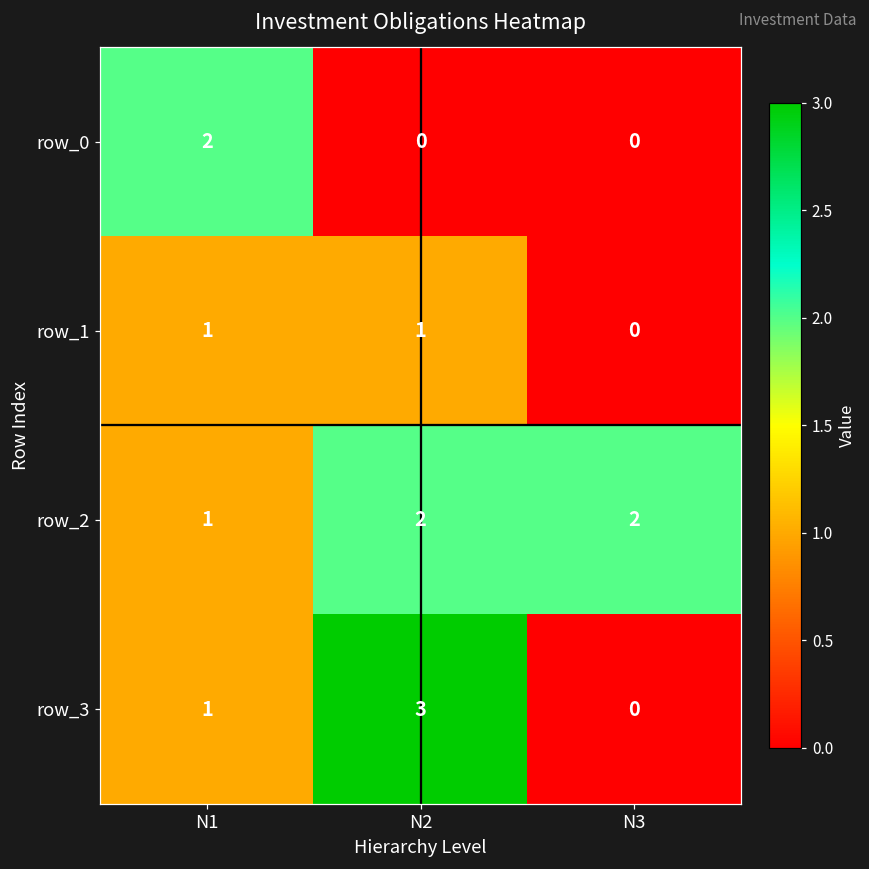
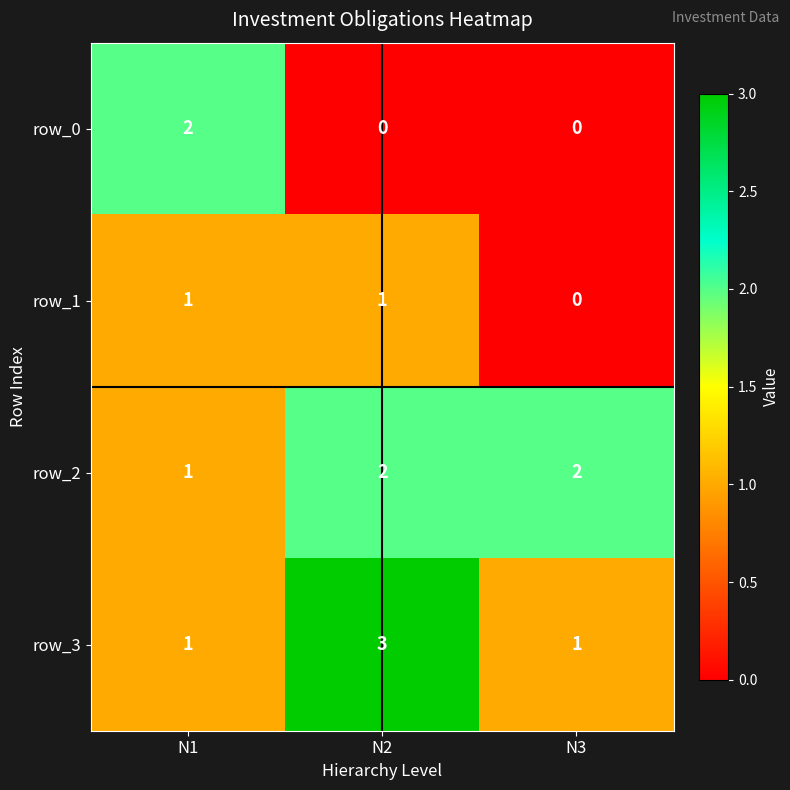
  {
    "row_0": {
      "N1": 2,
      "N2": 0,
      "N3": 0
    },
    "row_1": {
      "N1": 1,
      "N2": 1,
      "N3": 0
    },
    "row_2": {
      "N1": 1,
      "N2": 2,
      "N3": 2
    },
    "row_3": {
      "N1": 1,
      "N2": 3,
-     "N3": 0
+     "N3": 1
    }
  }
